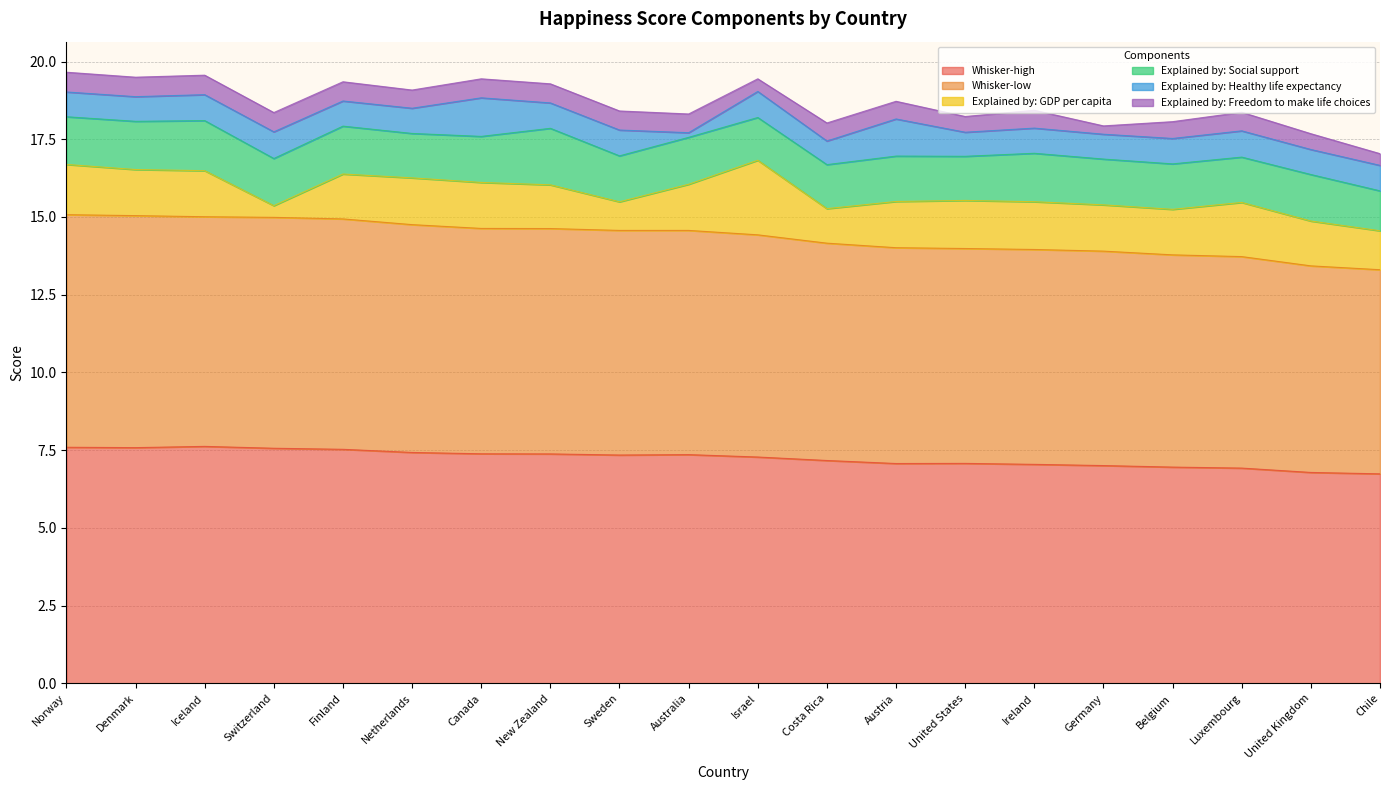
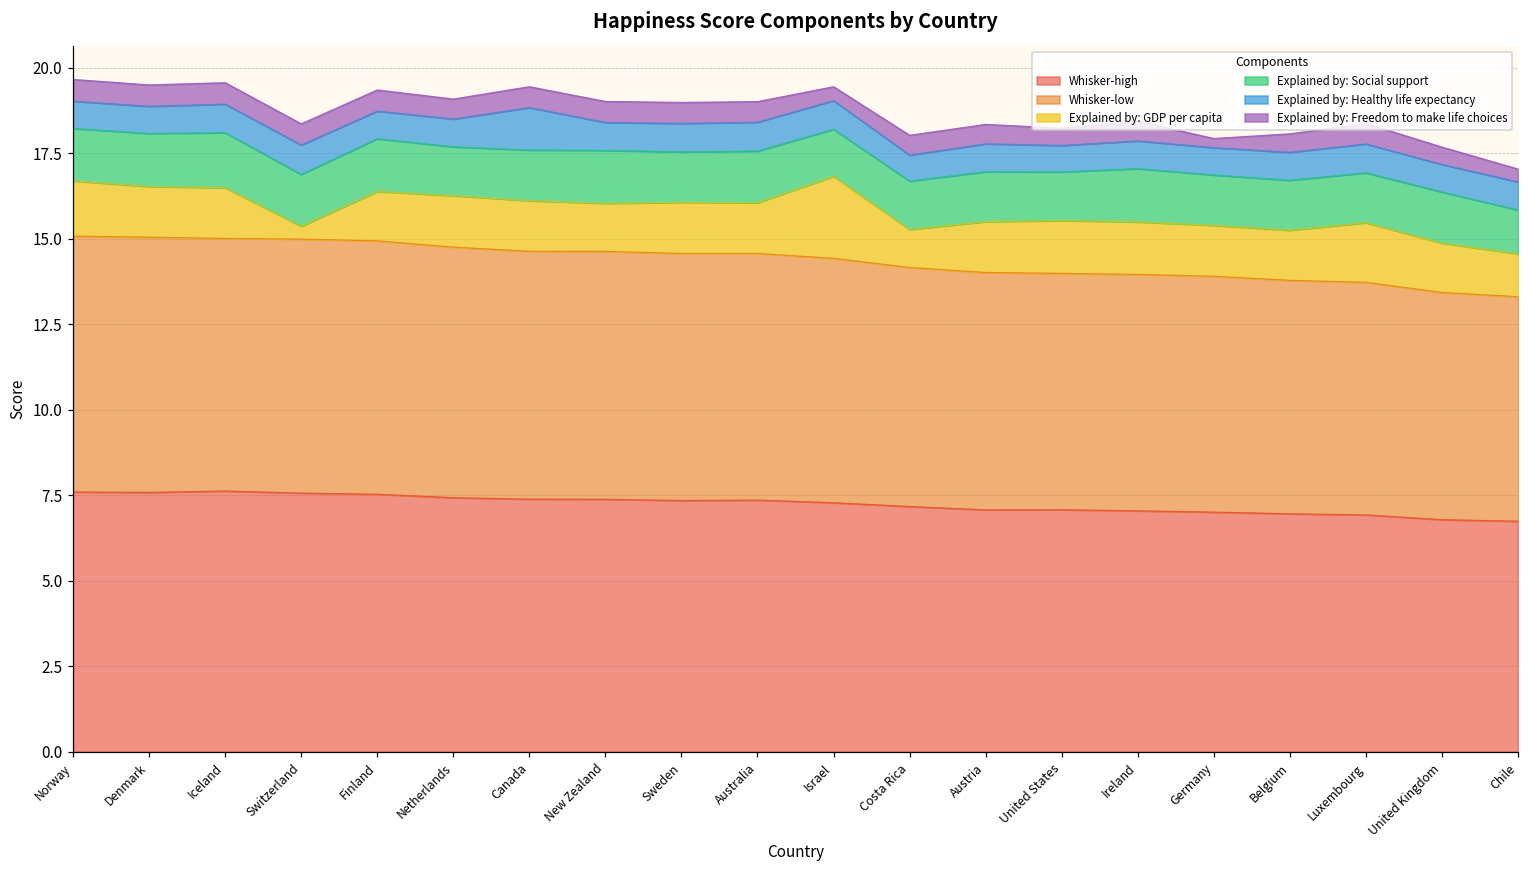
  {
    "Explained by: GDP per capita": {
      "Norway": 1.6,
      "Denmark": 1.5,
      "Iceland": 1.5,
      "Switzerland": 0.4,
      "Finland": 1.4,
      "Netherlands": 1.5,
      "Canada": 1.5,
      "New Zealand": 1.4,
-     "Sweden": 0.9,
+     "Sweden": 1.5,
      "Australia": 1.5,
      "Israel": 2.4,
      "Costa Rica": 1.1,
      "Austria": 1.5,
      "United States": 1.5,
      "Ireland": 1.5,
      "Germany": 1.5,
      "Belgium": 1.5,
      "Luxembourg": 1.7,
      "United Kingdom": 1.4,
      "Chile": 1.3
    },
    "Explained by: Social support": {
      "Norway": 1.5,
      "Denmark": 1.6,
      "Iceland": 1.6,
      "Switzerland": 1.5,
      "Finland": 1.5,
      "Netherlands": 1.4,
      "Canada": 1.5,
-     "New Zealand": 1.8,
+     "New Zealand": 1.5,
      "Sweden": 1.5,
      "Australia": 1.5,
      "Israel": 1.4,
      "Costa Rica": 1.4,
      "Austria": 1.5,
      "United States": 1.4,
      "Ireland": 1.6,
      "Germany": 1.5,
      "Belgium": 1.5,
      "Luxembourg": 1.5,
      "United Kingdom": 1.5,
      "Chile": 1.3
    },
    "Explained by: Healthy life expectancy": {
      "Norway": 0.8,
      "Denmark": 0.8,
      "Iceland": 0.8,
      "Switzerland": 0.9,
      "Finland": 0.8,
      "Netherlands": 0.8,
      "Canada": 1.2,
      "New Zealand": 0.8,
      "Sweden": 0.8,
-     "Australia": 0.1,
+     "Australia": 0.8,
      "Israel": 0.8,
      "Costa Rica": 0.8,
-     "Austria": 1.2,
+     "Austria": 0.8,
      "United States": 0.8,
      "Ireland": 0.8,
      "Germany": 0.8,
      "Belgium": 0.8,
      "Luxembourg": 0.8,
      "United Kingdom": 0.8,
      "Chile": 0.8
    },
    "Explained by: Freedom to make life choices": {
      "Norway": 0.6,
      "Denmark": 0.6,
      "Iceland": 0.6,
      "Switzerland": 0.6,
      "Finland": 0.6,
      "Netherlands": 0.6,
      "Canada": 0.6,
      "New Zealand": 0.6,
      "Sweden": 0.6,
      "Australia": 0.6,
      "Israel": 0.4,
      "Costa Rica": 0.6,
      "Austria": 0.6,
      "United States": 0.5,
      "Germany": 0.3,
      "Belgium": 0.5,
      "United Kingdom": 0.5,
      "Chile": 0.4
    }
  }
